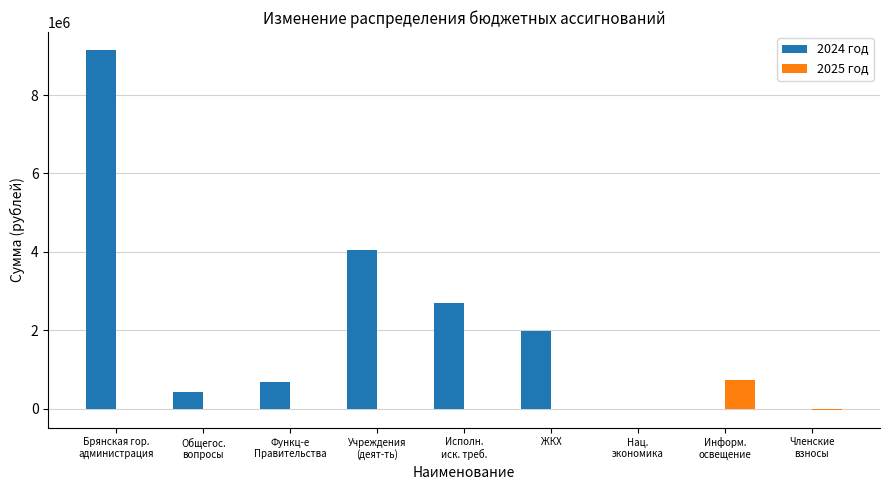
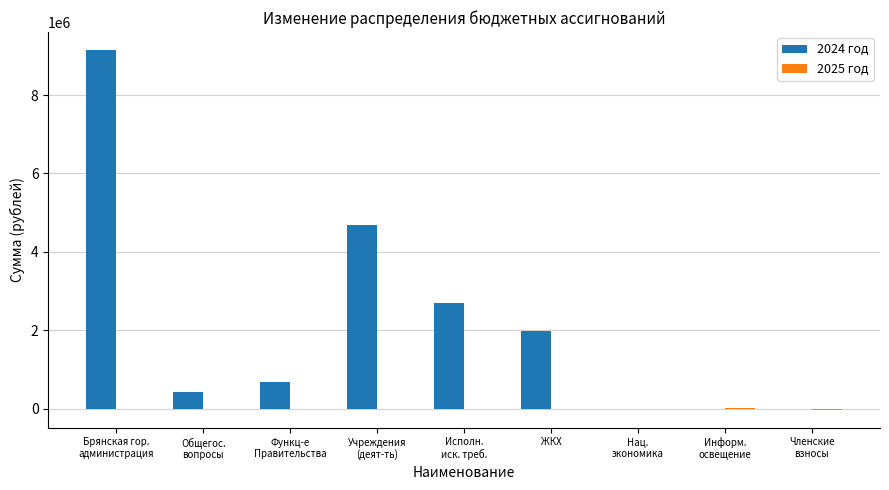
  {
    "2024 год": {
      "Брянская гор. администрация": 9100000,
      "Общегос. вопросы": 400000,
      "Функц-е Правительства": 700000,
-     "Учреждения (деят-ть)": 4100000,
+     "Учреждения (деят-ть)": 4700000,
      "Исполн. иск. треб.": 2700000,
      "ЖКХ": 2000000,
      "Нац. экономика": 0,
      "Информ. освещение": 0,
      "Членские взносы": 0
    },
    "2025 год": {
      "Брянская гор. администрация": 0,
      "Общегос. вопросы": 0,
      "Функц-е Правительства": 0,
      "Учреждения (деят-ть)": 0,
      "Исполн. иск. треб.": 0,
      "ЖКХ": 0,
      "Нац. экономика": 0,
-     "Информ. освещение": 700000
+     "Информ. освещение": 0
    }
  }
